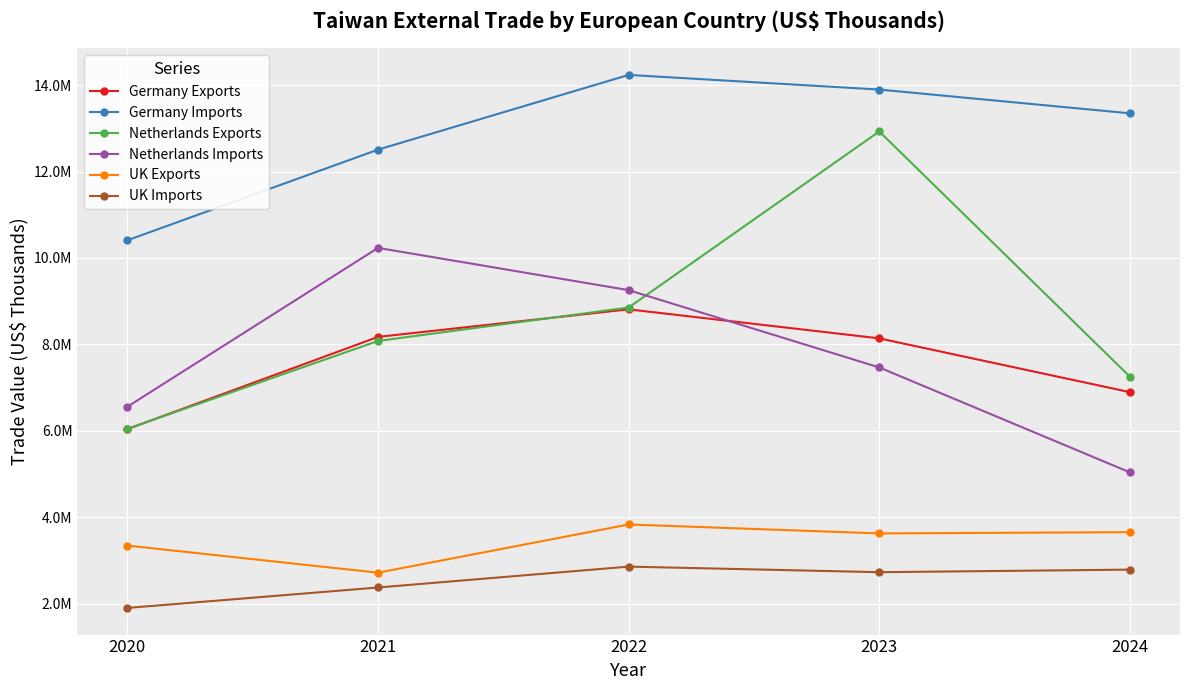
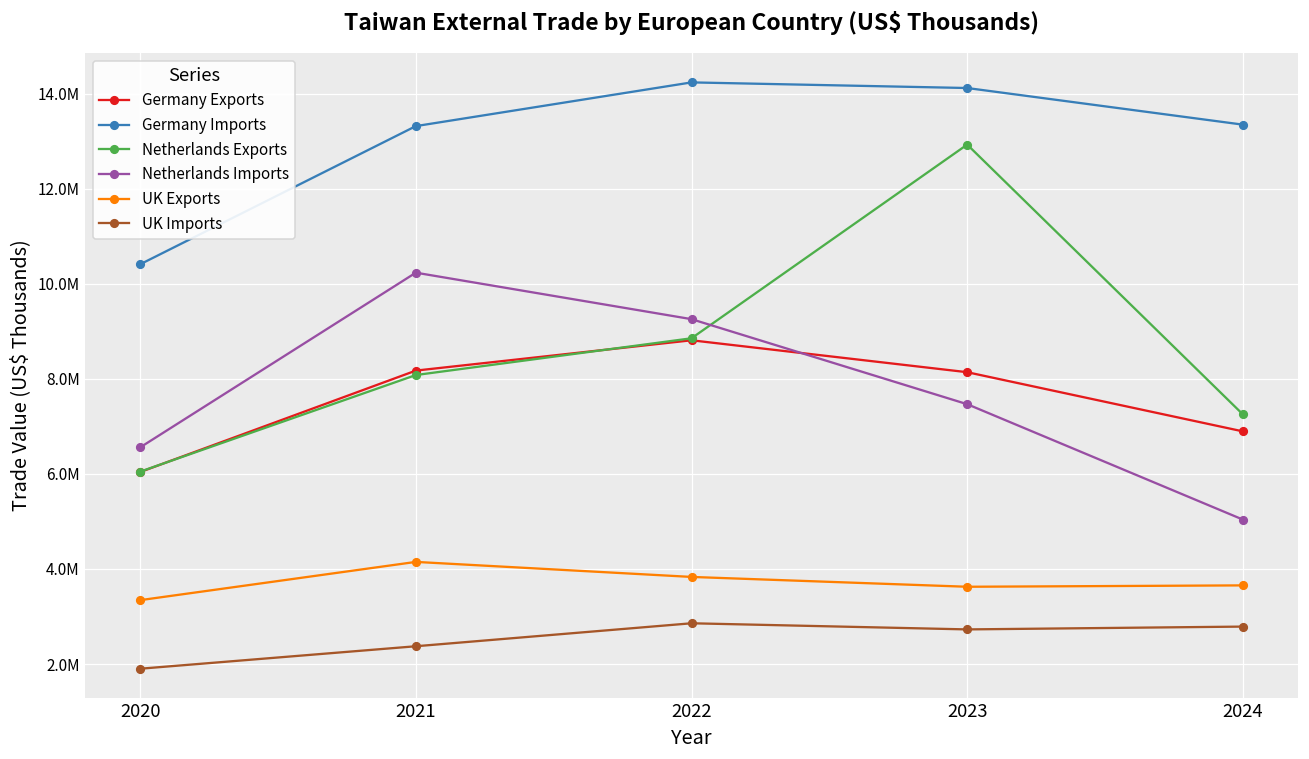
  {
    "Germany Exports": {
      "2021": 8200000,
      "2023": 8100000,
      "2024": 6900000
    },
    "Germany Imports": {
      "2020": 10400000,
-     "2021": 12500000,
+     "2021": 13300000,
      "2022": 14200000,
-     "2023": 13900000,
+     "2023": 14100000,
      "2024": 13300000
    },
    "Netherlands Exports": {
      "2021": 8100000,
      "2023": 12900000,
      "2024": 7300000
    },
    "Netherlands Imports": {
      "2020": 6600000,
      "2021": 10200000,
      "2022": 9300000,
      "2023": 7500000,
      "2024": 5000000
    },
    "UK Exports": {
      "2020": 3300000,
-     "2021": 2700000,
+     "2021": 4100000,
      "2022": 3800000,
      "2023": 3600000,
      "2024": 3700000
    },
    "UK Imports": {
      "2020": 1900000,
      "2021": 2400000,
      "2022": 2900000,
      "2023": 2700000,
      "2024": 2800000
    }
  }
